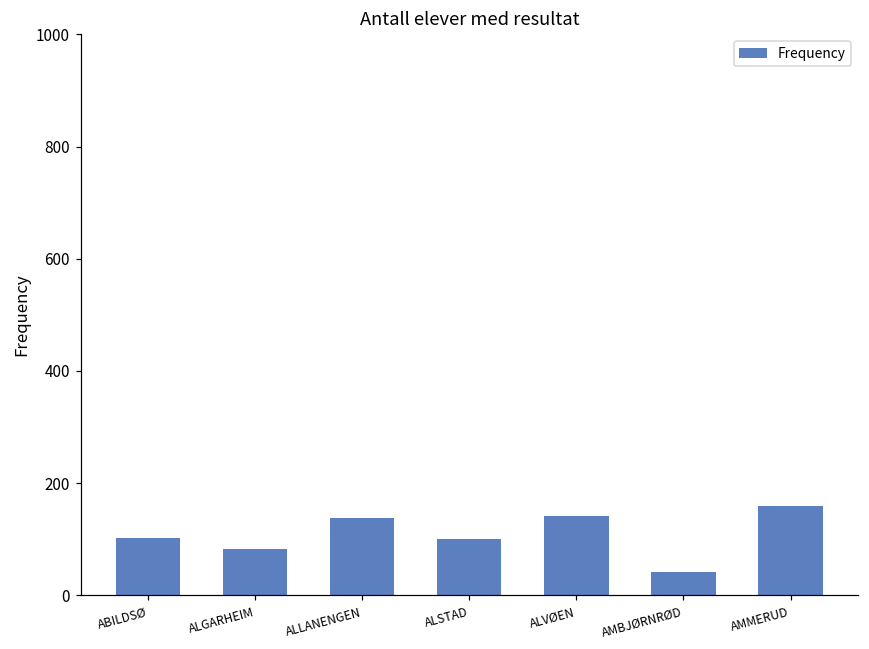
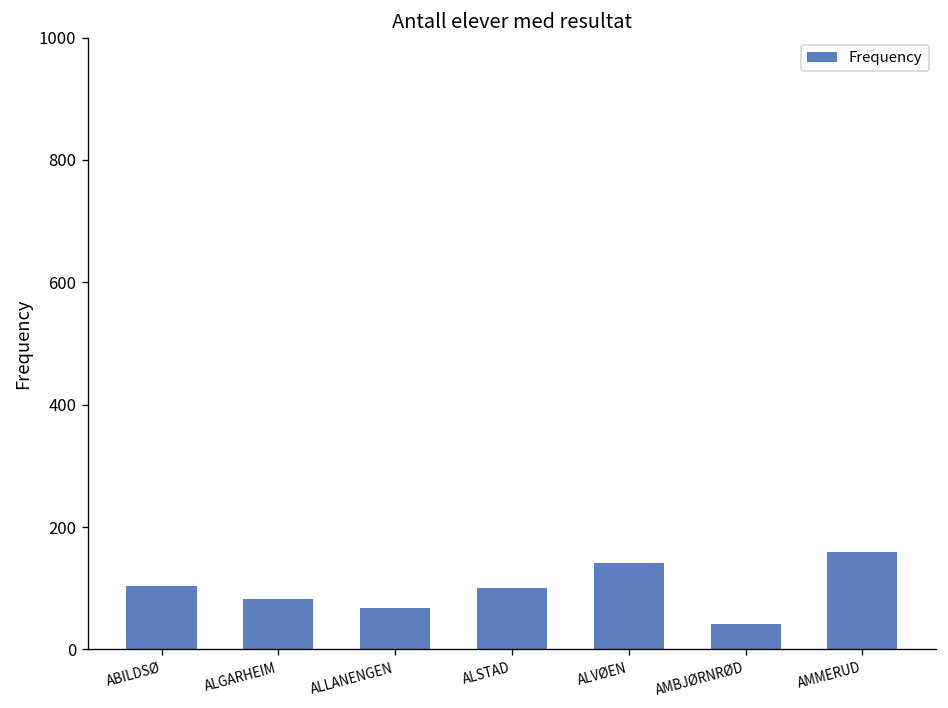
  {
    "ABILDSØ": 100,
    "ALGARHEIM": 80,
-   "ALLANENGEN": 140,
+   "ALLANENGEN": 70,
    "ALSTAD": 100,
    "ALVØEN": 140,
    "AMBJØRNRØD": 40,
    "AMMERUD": 160
  }
